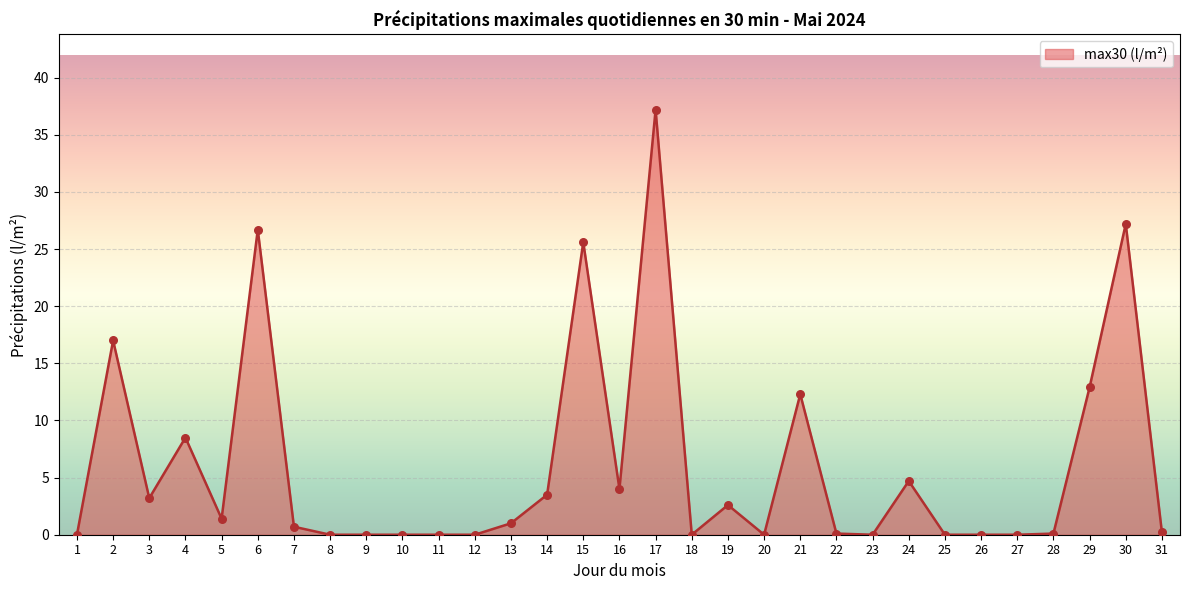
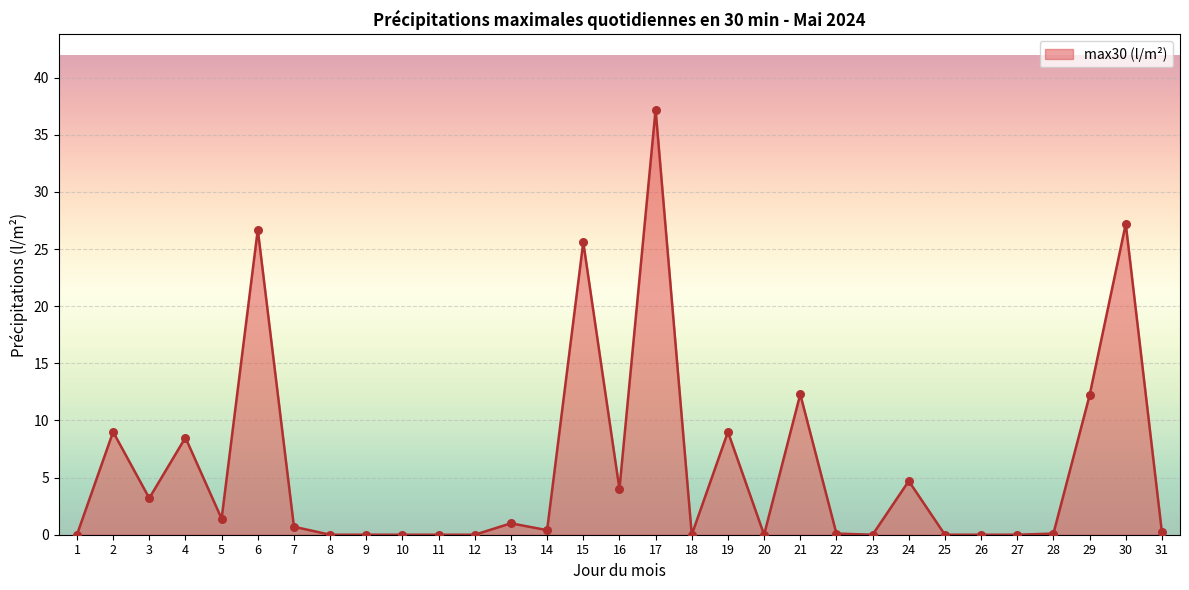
  {
    "1": 0.0,
-   "2": 17,
+   "2": 9,
    "3": 3.2,
    "4": 8.5,
    "5": 1.4,
    "6": 26.7,
    "7": 0.7,
    "8": 0.0,
    "9": 0.0,
    "10": 0.0,
    "11": 0.0,
    "12": 0.0,
    "13": 1.0,
-   "14": 3.5,
+   "14": 0.4,
    "15": 25.6,
    "16": 4.0,
    "17": 37.2,
    "18": 0.0,
-   "19": 2.6,
+   "19": 9.0,
    "20": 0.0,
    "21": 12.3,
    "22": 0.1,
    "23": 0.0,
    "24": 4.7,
    "25": 0.0,
    "26": 0.0,
    "27": 0.0,
    "28": 0.1,
-   "29": 12.9,
+   "29": 12.2,
    "30": 27.2,
    "31": 0.2
  }
